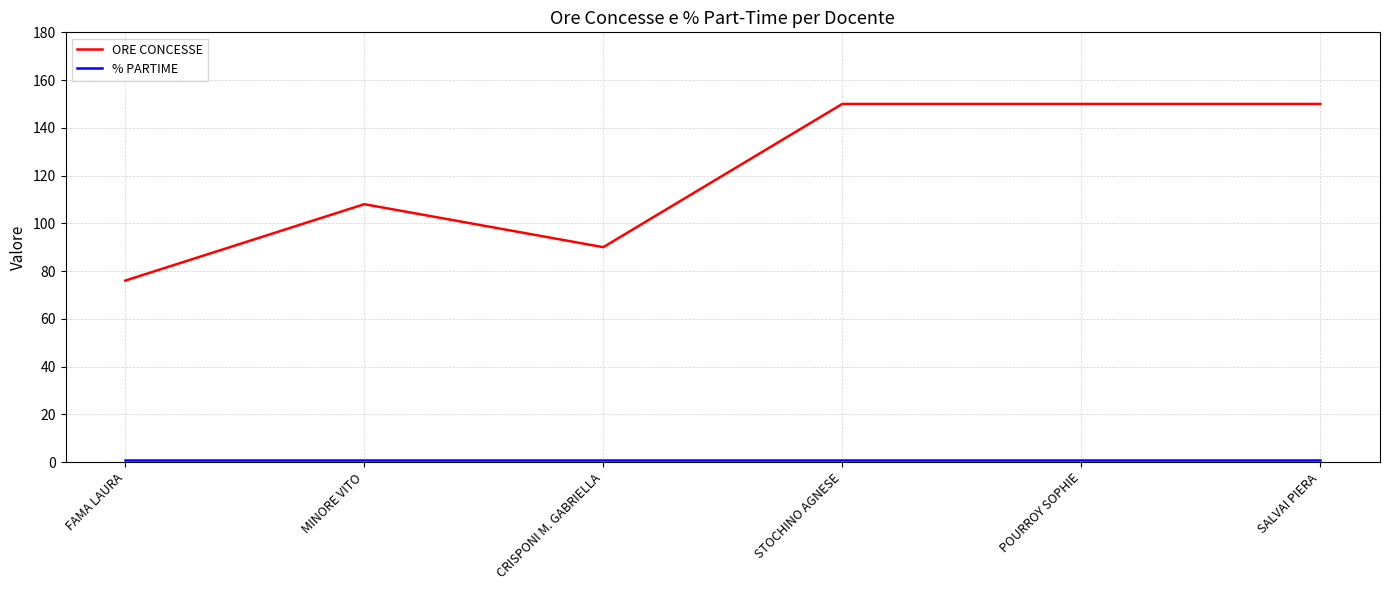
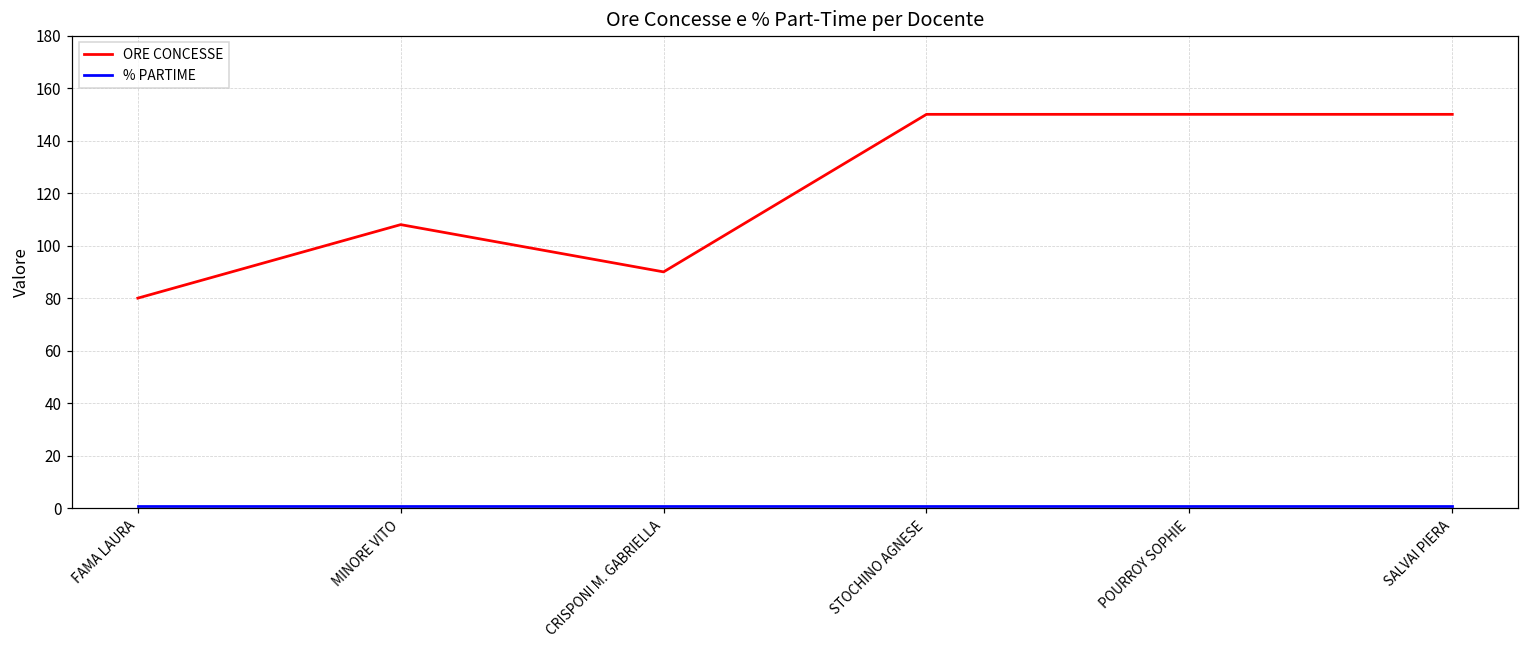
  {
    "ORE CONCESSE": {
-     "FAMA LAURA": 76,
+     "FAMA LAURA": 80,
      "MINORE VITO": 108,
      "CRISPONI M. GABRIELLA": 90,
      "STOCHINO AGNESE": 150,
      "POURROY SOPHIE": 150,
      "SALVAI PIERA": 150
    },
    "% PARTIME": {
      "FAMA LAURA": 1,
      "MINORE VITO": 1,
      "CRISPONI M. GABRIELLA": 1,
      "STOCHINO AGNESE": 1,
      "POURROY SOPHIE": 1,
      "SALVAI PIERA": 1
    }
  }
